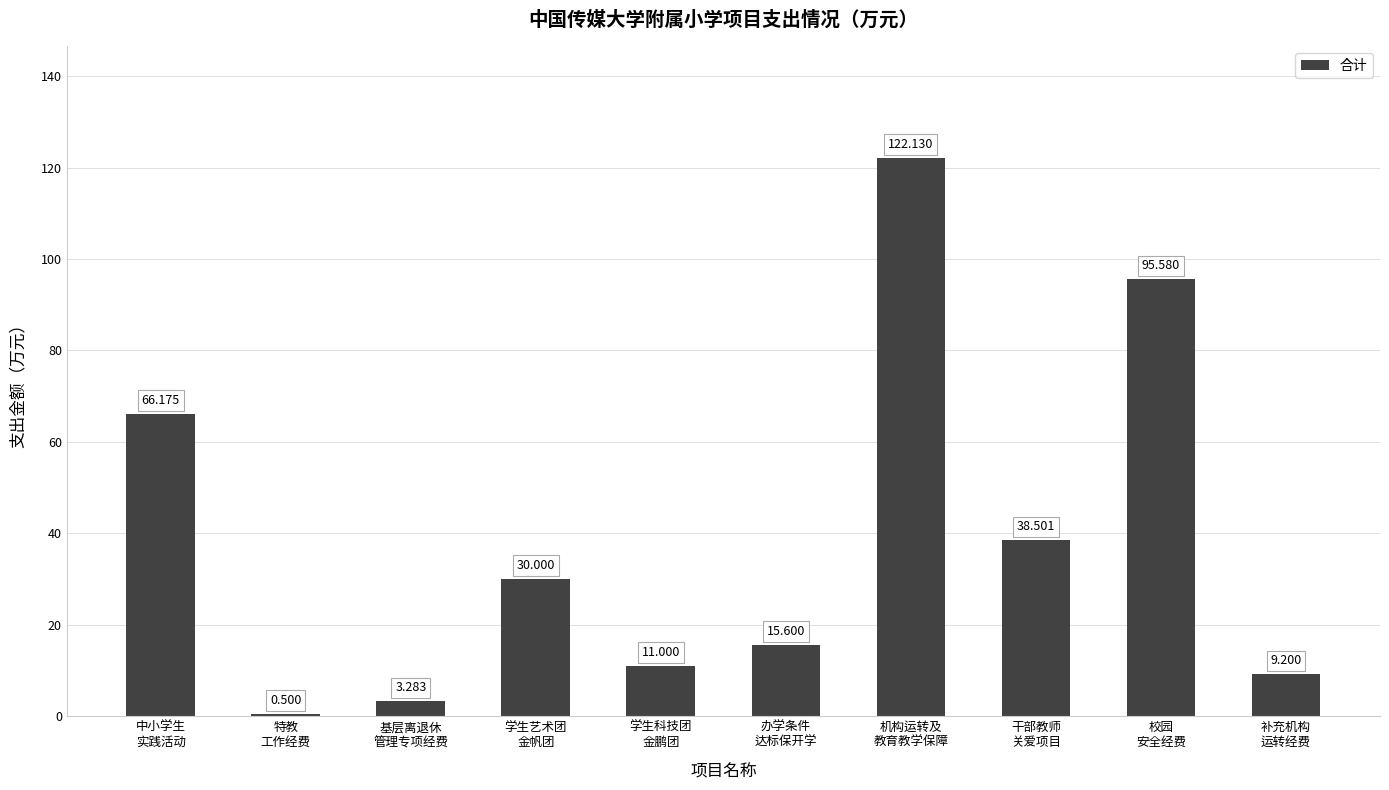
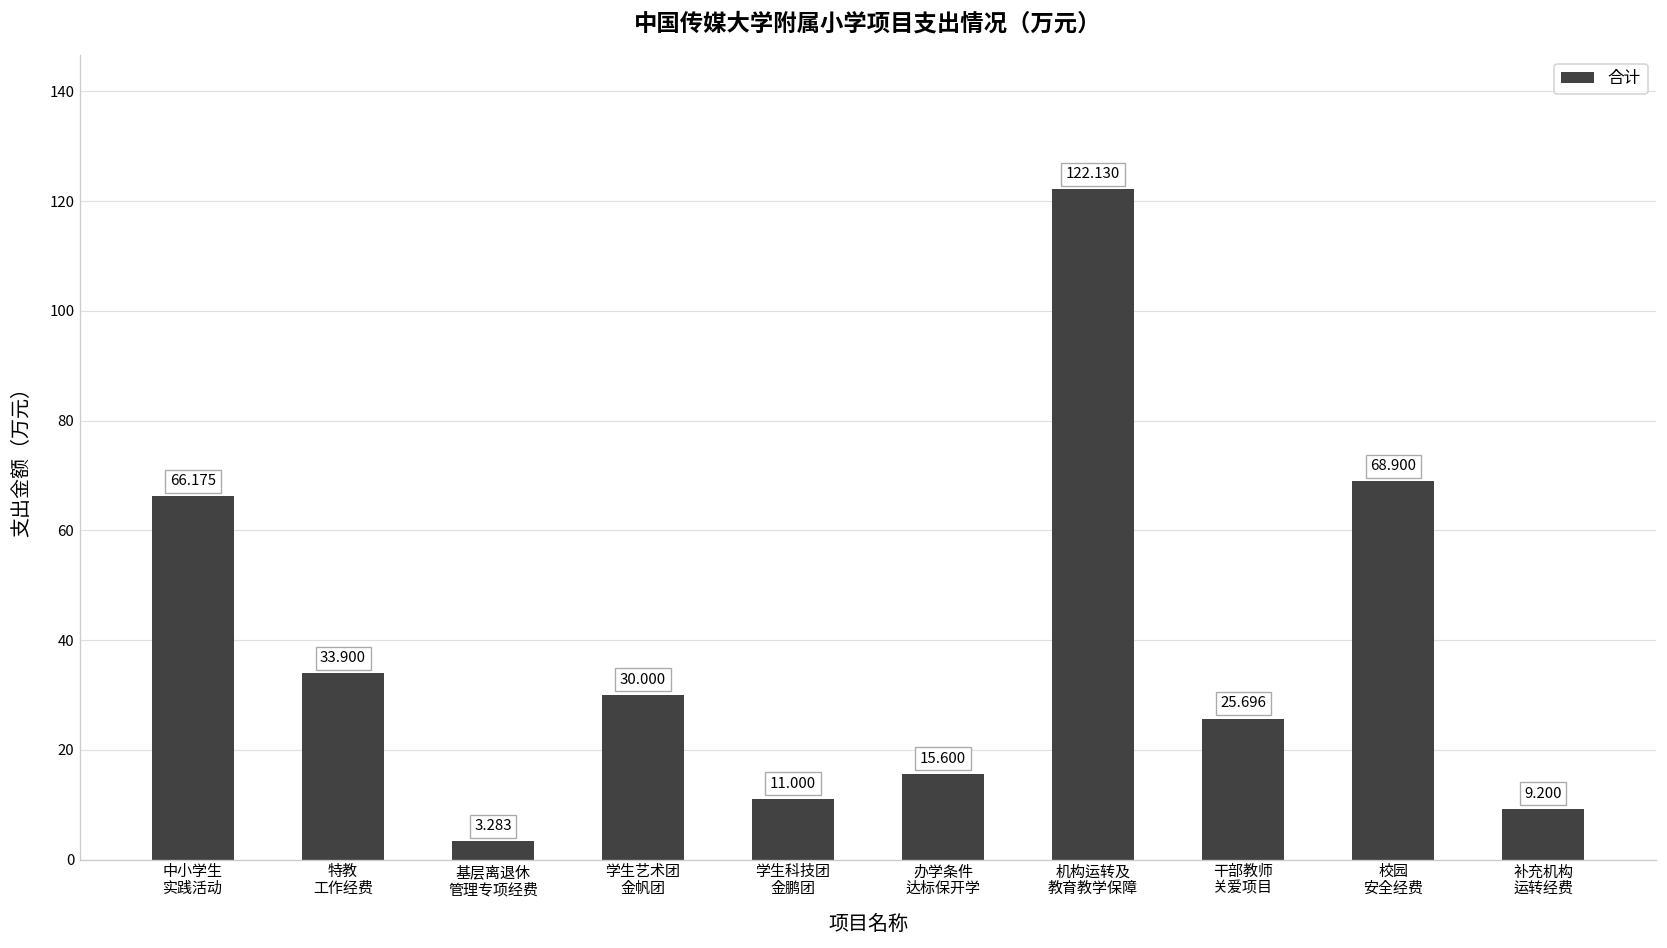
  {
-   "特教 工作经费": 0.500,
-   "干部教师 关爱项目": 38.501,
-   "校园 安全经费": 95.580
+   "特教 工作经费": 33.900,
+   "干部教师 关爱项目": 25.696,
+   "校园 安全经费": 68.900
  }
